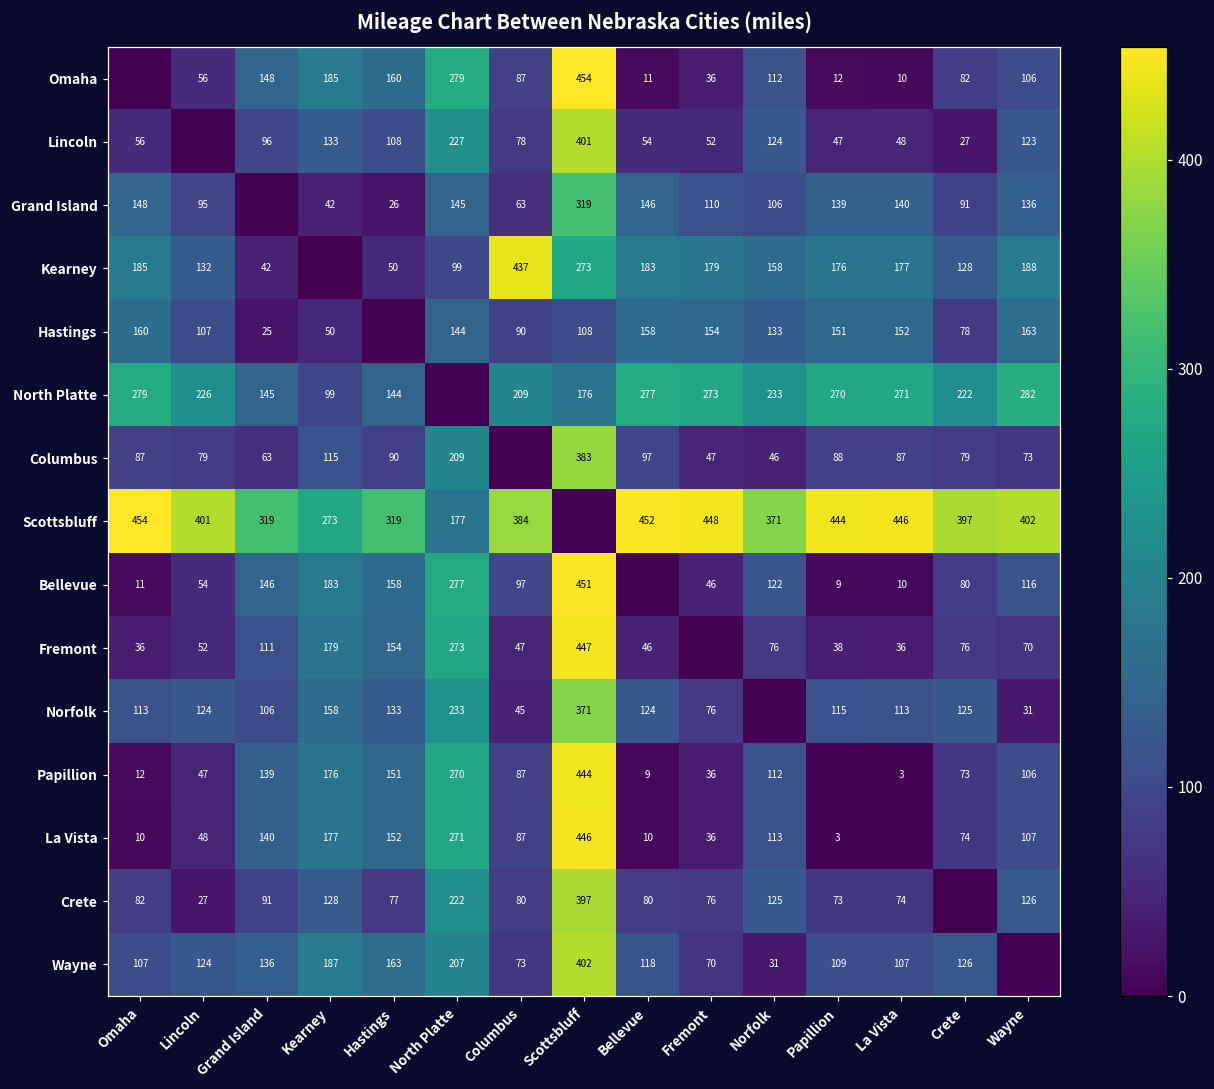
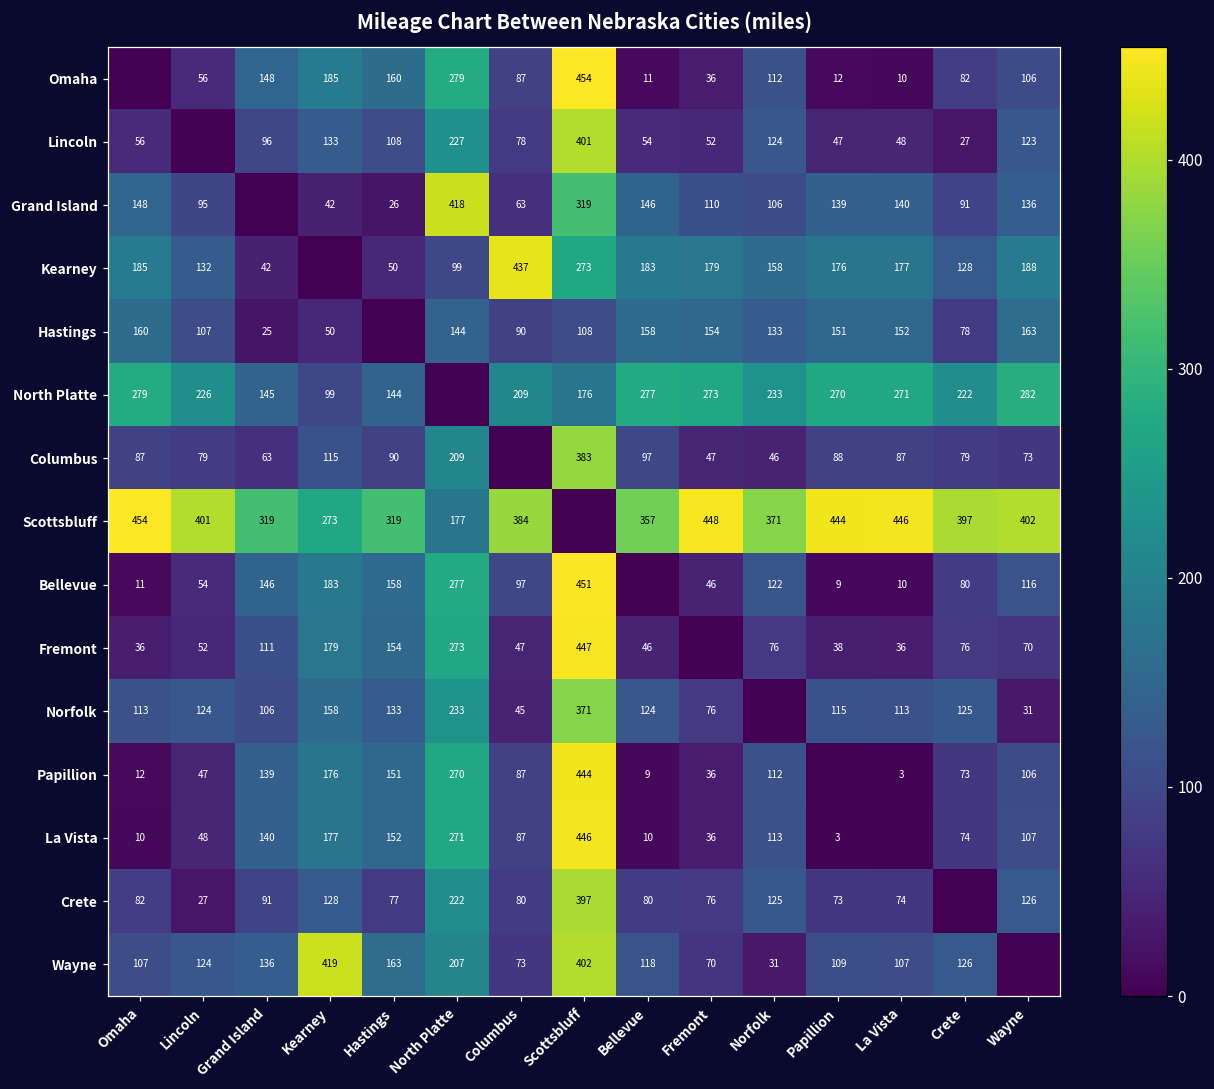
  {
    "Grand Island": {
      "Omaha": 148,
      "Lincoln": 95,
      "Kearney": 42,
      "Hastings": 26,
-     "North Platte": 145,
+     "North Platte": 418,
      "Columbus": 63,
      "Scottsbluff": 319,
      "Bellevue": 146,
      "Fremont": 110,
      "Norfolk": 106,
      "Papillion": 139,
      "La Vista": 140,
      "Crete": 91,
      "Wayne": 136
    },
    "Scottsbluff": {
      "Omaha": 454,
      "Lincoln": 401,
      "Grand Island": 319,
      "Kearney": 273,
      "Hastings": 319,
      "North Platte": 177,
      "Columbus": 384,
-     "Bellevue": 452,
+     "Bellevue": 357,
      "Fremont": 448,
      "Norfolk": 371,
      "Papillion": 444,
      "La Vista": 446,
      "Crete": 397,
      "Wayne": 402
    },
    "Wayne": {
      "Omaha": 107,
      "Lincoln": 124,
      "Grand Island": 136,
-     "Kearney": 187,
+     "Kearney": 419,
      "Hastings": 163,
      "North Platte": 207,
      "Columbus": 73,
      "Scottsbluff": 402,
      "Bellevue": 118,
      "Fremont": 70,
      "Norfolk": 31,
      "Papillion": 109,
      "La Vista": 107,
      "Crete": 126
    }
  }
